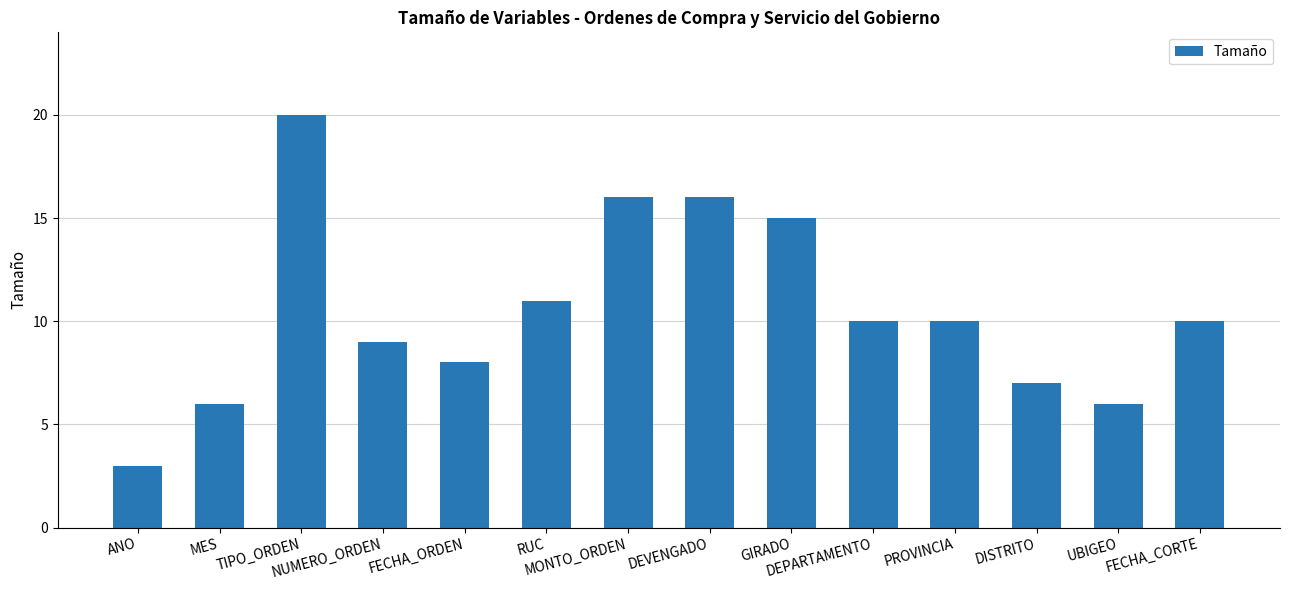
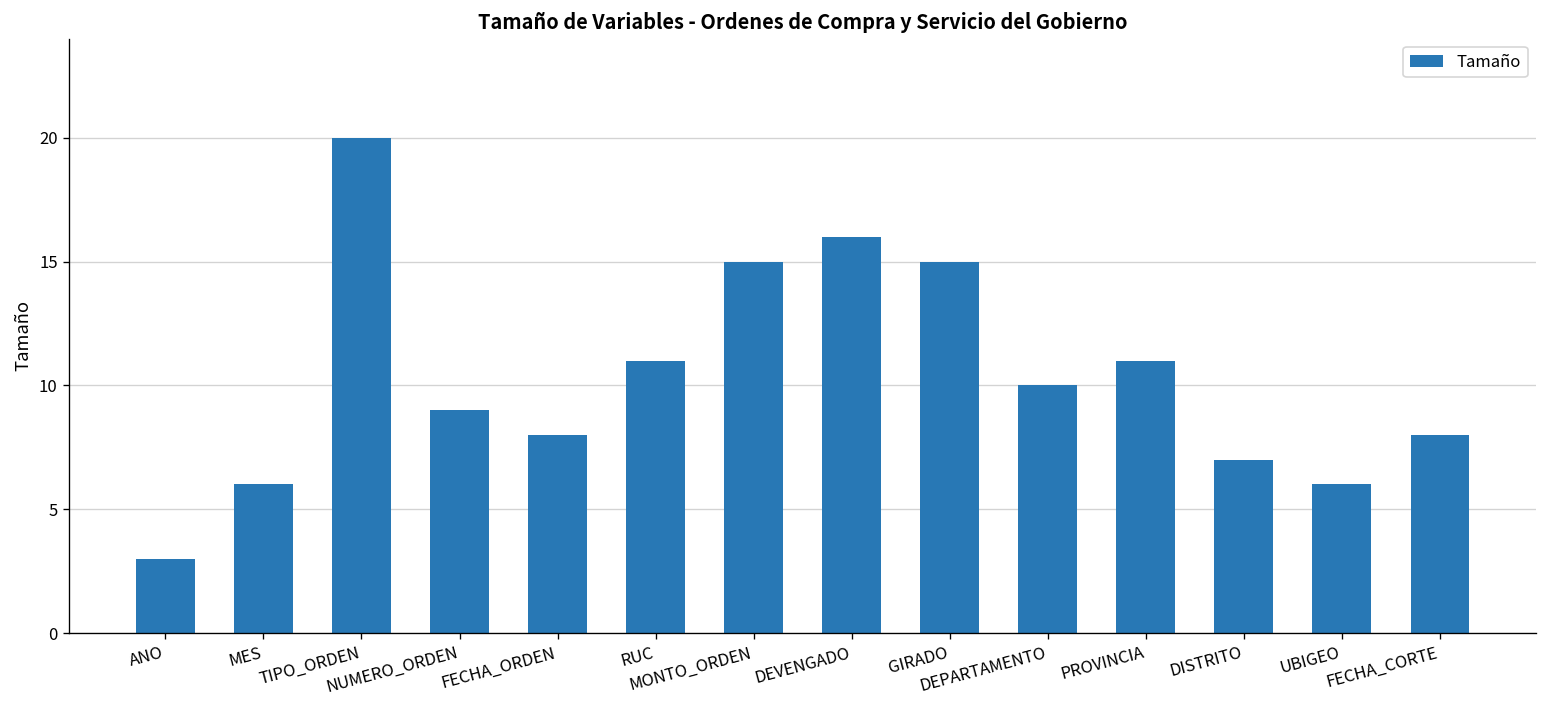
  {
    "ANO": 3,
    "MES": 6,
    "TIPO_ORDEN": 20,
    "NUMERO_ORDEN": 9,
    "FECHA_ORDEN": 8,
    "RUC": 11,
-   "MONTO_ORDEN": 16,
+   "MONTO_ORDEN": 15,
    "DEVENGADO": 16,
    "GIRADO": 15,
    "DEPARTAMENTO": 10,
-   "PROVINCIA": 10,
+   "PROVINCIA": 11,
    "DISTRITO": 7,
    "UBIGEO": 6,
-   "FECHA_CORTE": 10
+   "FECHA_CORTE": 8
  }
